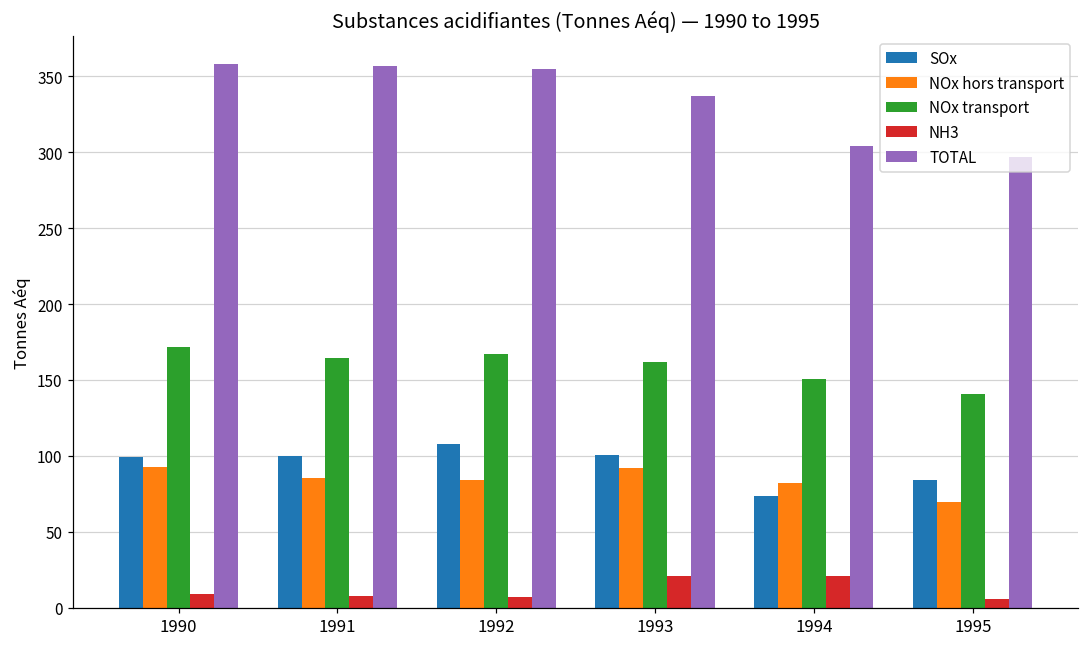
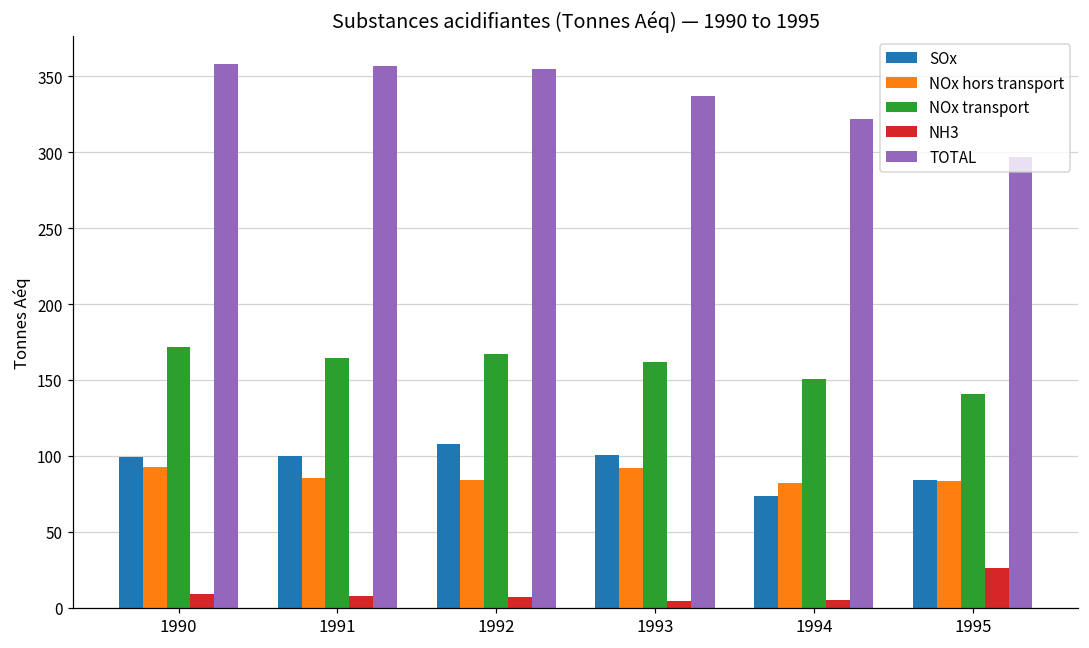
  {
    "SOx": {
      "1990": 99,
      "1991": 100,
      "1992": 108,
      "1993": 100,
      "1994": 74,
      "1995": 84
    },
    "NOx hors transport": {
      "1990": 92,
      "1991": 85,
      "1992": 84,
      "1993": 92,
      "1994": 82,
-     "1995": 69
+     "1995": 83
    },
    "NOx transport": {
      "1990": 172,
      "1991": 164,
      "1992": 167,
      "1993": 162,
      "1994": 151,
      "1995": 141
    },
    "NH3": {
      "1990": 9,
      "1991": 7,
      "1992": 7,
-     "1993": 21,
-     "1994": 21,
-     "1995": 5
+     "1993": 5,
+     "1994": 5,
+     "1995": 26
    },
    "TOTAL": {
      "1990": 358,
      "1991": 357,
      "1992": 355,
      "1993": 337,
-     "1994": 304
+     "1994": 322
    }
  }
